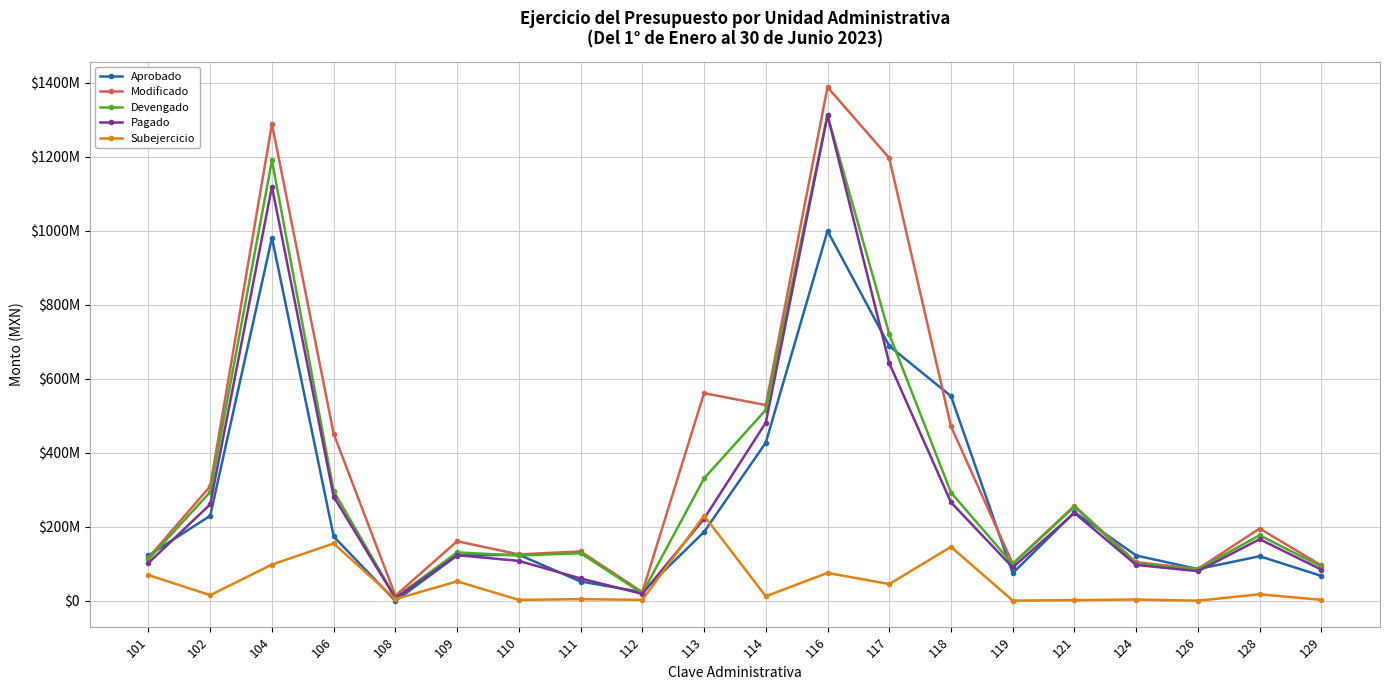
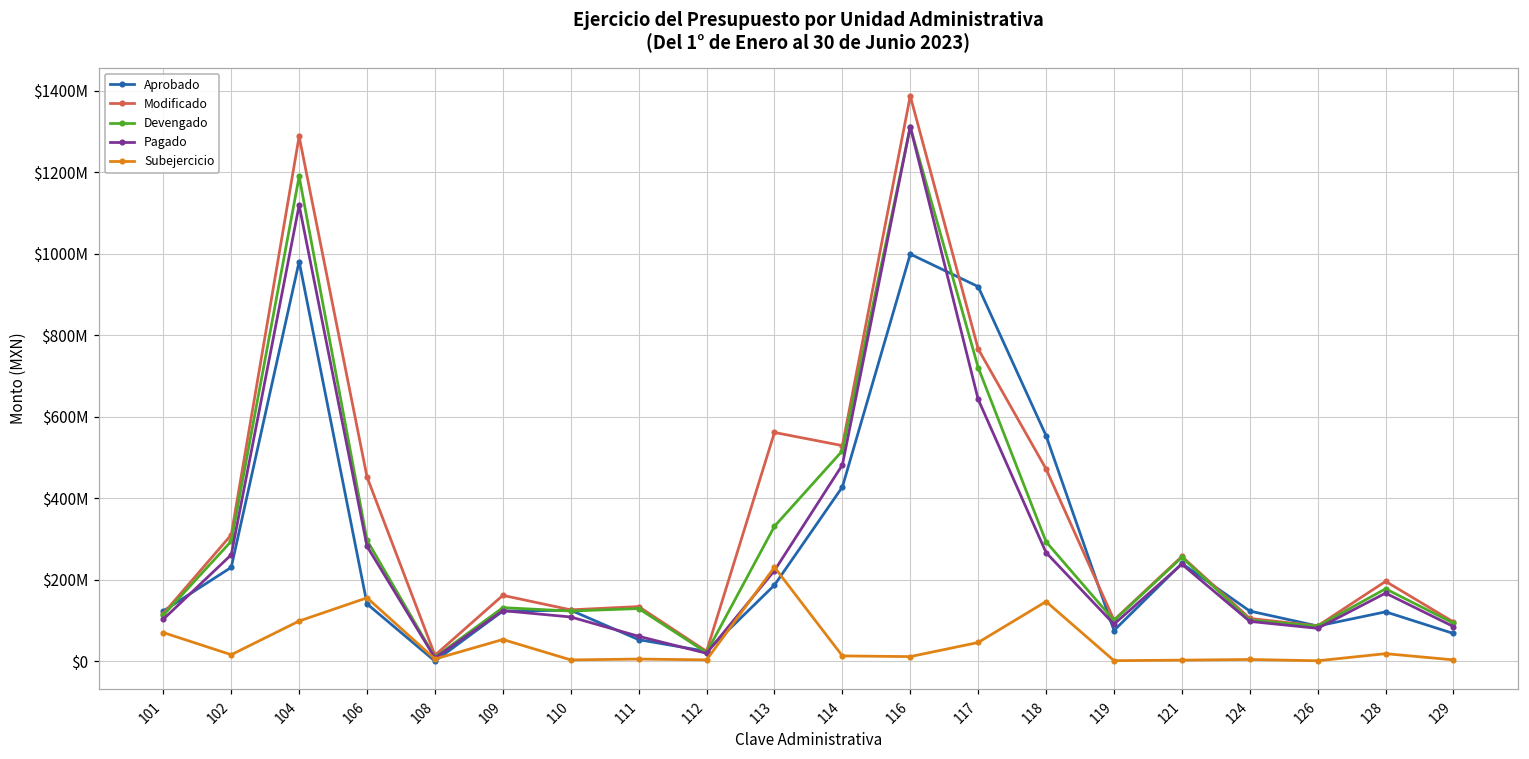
  {
    "Aprobado": {
      "102": "$230000000",
      "104": "$980000000",
-     "106": "$170000000",
+     "106": "$140000000",
      "111": "$50000000",
      "113": "$190000000",
      "114": "$430000000",
      "116": "$1000000000",
-     "117": "$690000000",
+     "117": "$920000000",
      "118": "$550000000",
      "119": "$80000000",
      "124": "$120000000",
      "128": "$120000000",
      "129": "$70000000"
    },
    "Modificado": {
      "102": "$310000000",
      "104": "$1290000000",
      "106": "$450000000",
      "109": "$160000000",
      "113": "$560000000",
      "114": "$530000000",
      "116": "$1390000000",
-     "117": "$1200000000",
+     "117": "$770000000",
      "118": "$470000000",
      "128": "$200000000"
    },
    "Devengado": {
      "102": "$290000000",
      "104": "$1190000000",
      "106": "$300000000",
      "109": "$130000000",
      "113": "$330000000",
      "114": "$520000000",
      "117": "$720000000",
      "118": "$290000000",
      "128": "$180000000"
    },
    "Pagado": {
      "101": "$100000000",
      "102": "$260000000",
      "104": "$1120000000",
      "106": "$280000000",
      "110": "$110000000",
      "111": "$60000000",
      "113": "$220000000",
      "114": "$480000000",
      "117": "$640000000",
      "118": "$270000000",
      "119": "$90000000",
      "128": "$170000000",
      "129": "$80000000"
    },
    "Subejercicio": {
      "101": "$70000000",
      "102": "$20000000",
      "104": "$100000000",
      "106": "$160000000",
      "109": "$50000000",
      "110": "$0",
      "111": "$0",
      "112": "$0",
      "113": "$230000000",
      "114": "$10000000",
-     "116": "$80000000",
+     "116": "$10000000",
      "117": "$50000000",
      "118": "$150000000",
      "119": "$0",
      "121": "$0",
      "124": "$0",
      "126": "$0",
      "128": "$20000000",
      "129": "$0"
    }
  }
